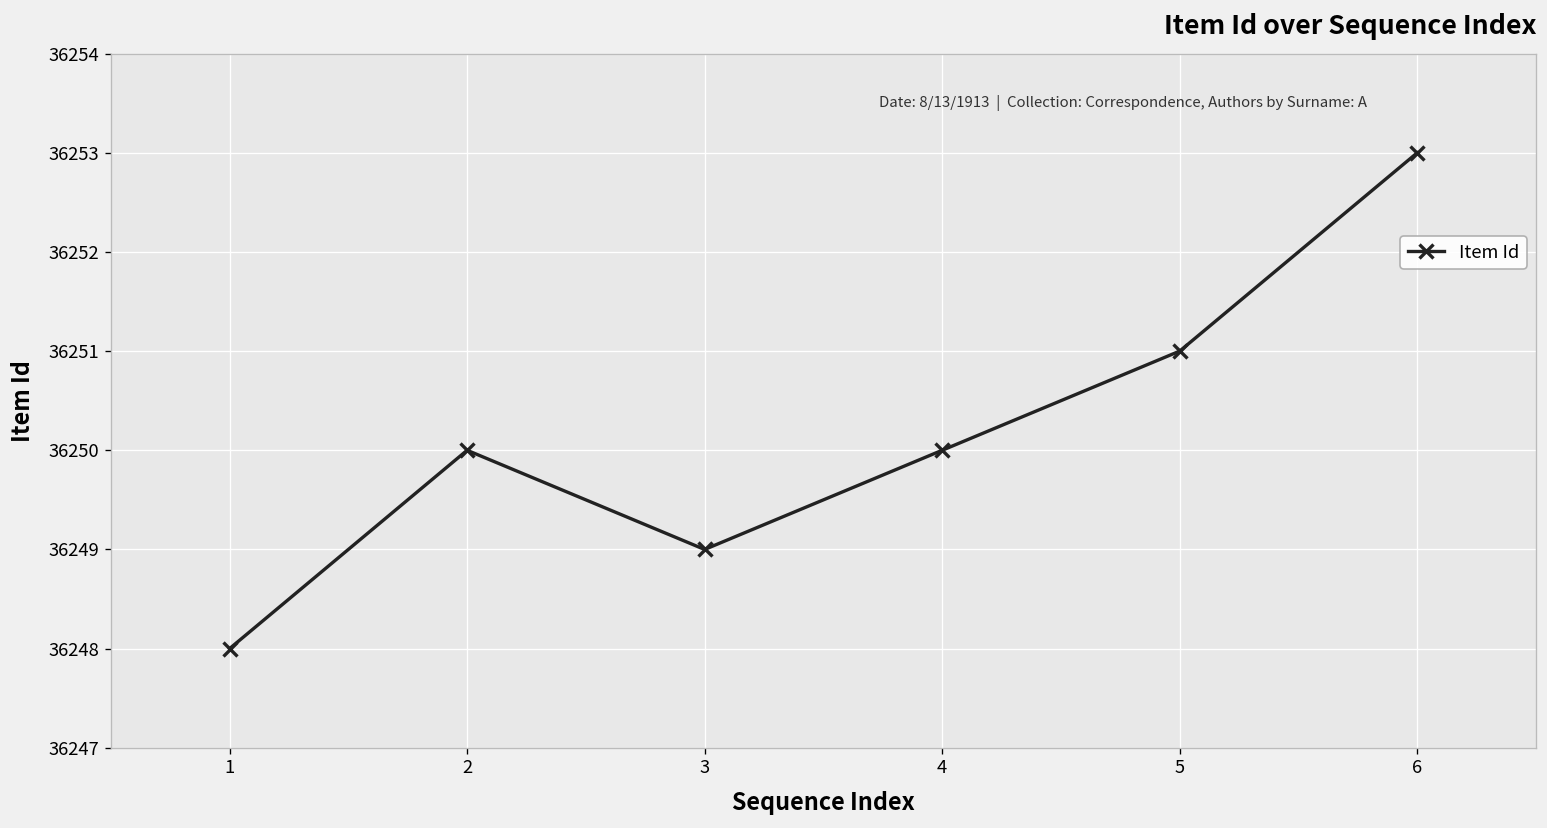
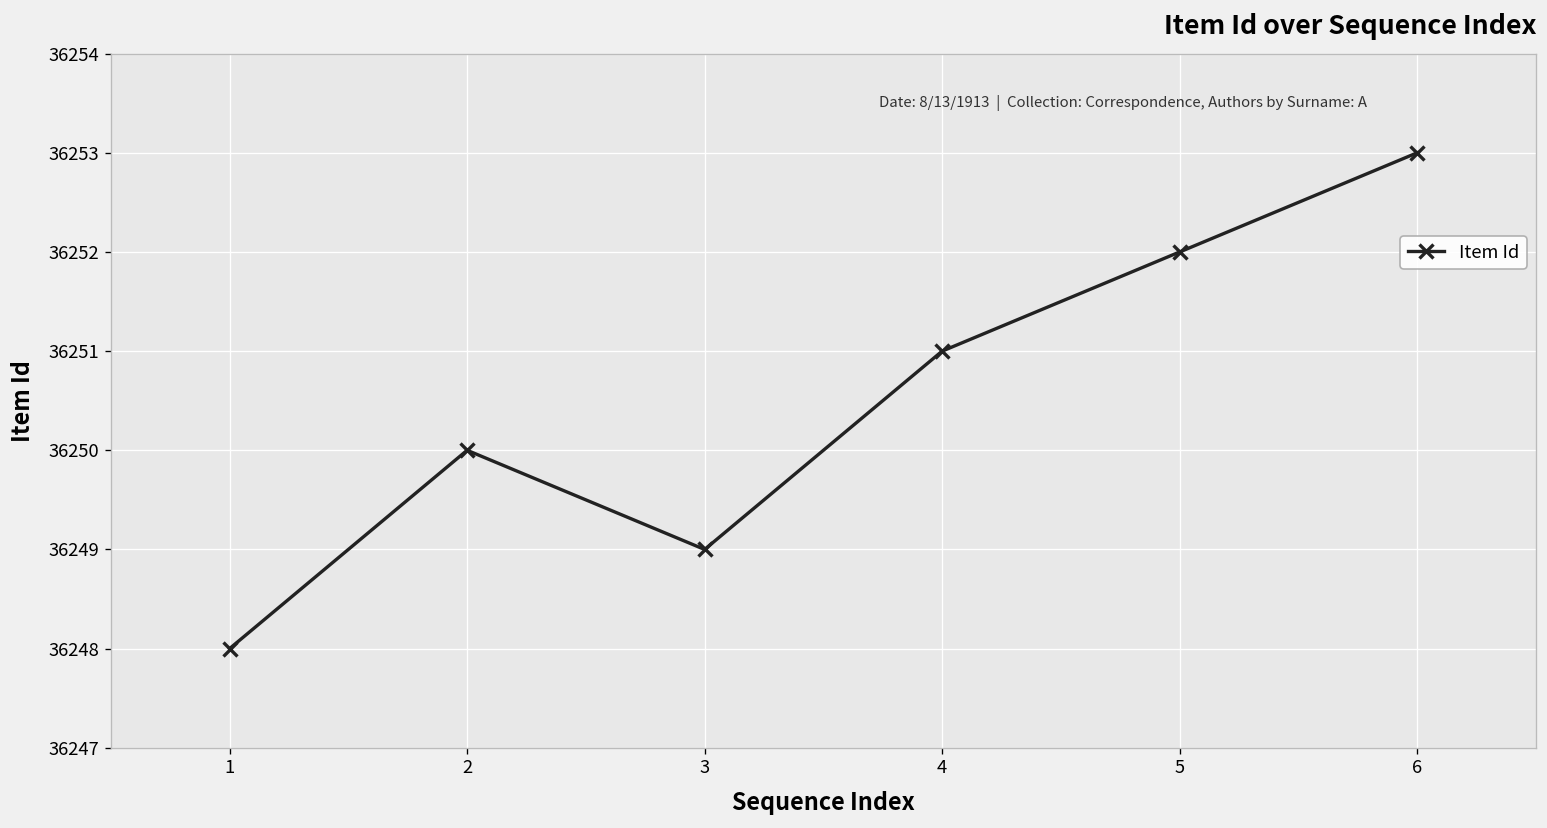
  {
    "1": 36248,
    "2": 36250,
    "3": 36249,
-   "4": 36250,
-   "5": 36251,
+   "4": 36251,
+   "5": 36252,
    "6": 36253
  }
